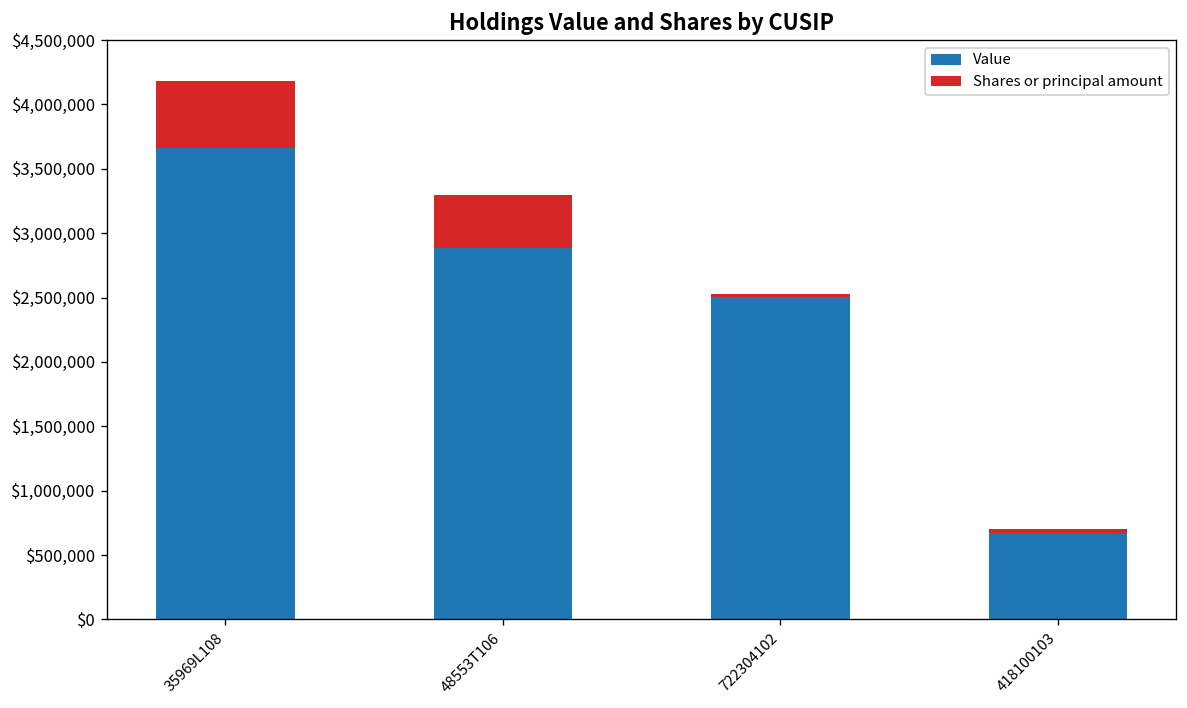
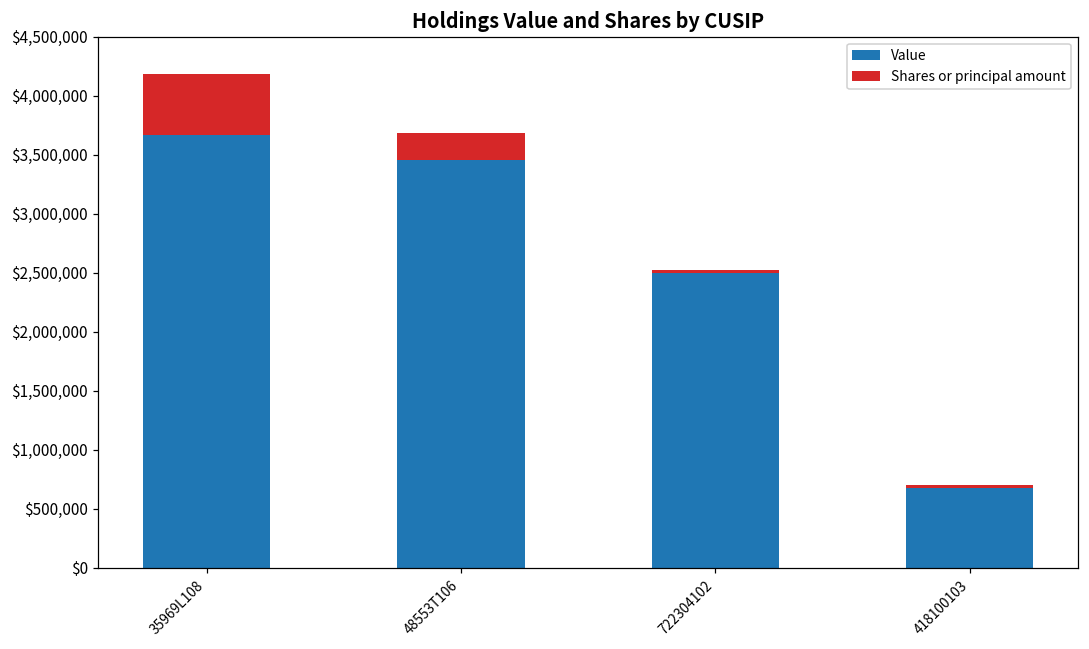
  {
    "Value": {
      "35969L108": "$3,660,000",
-     "48553T106": "$2,880,000",
+     "48553T106": "$3,460,000",
      "722304102": "$2,500,000",
      "418100103": "$670,000"
    },
    "Shares or principal amount": {
      "35969L108": "$520,000",
-     "48553T106": "$410,000",
+     "48553T106": "$230,000",
      "722304102": "$30,000",
      "418100103": "$30,000"
    }
  }
